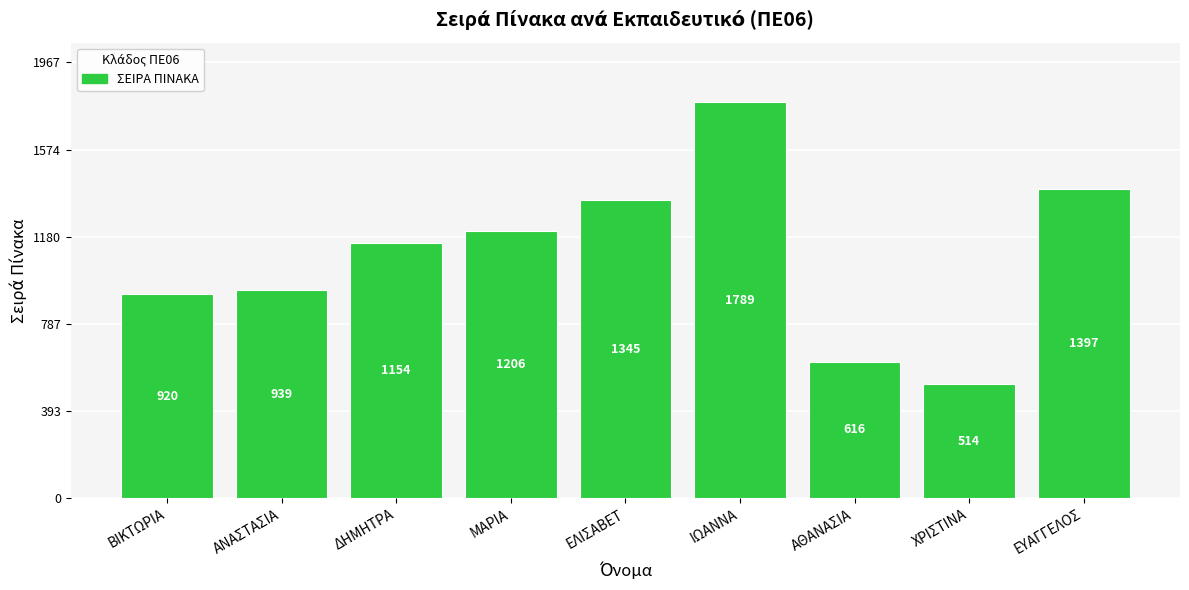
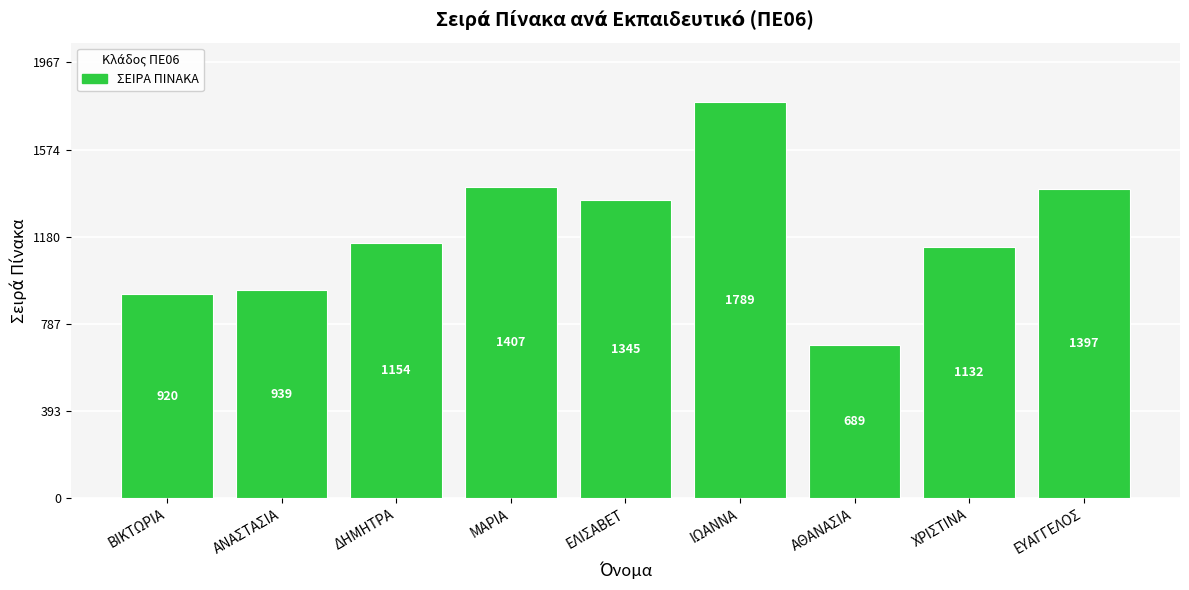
  {
    "ΒΙΚΤΩΡΙΑ": 920,
    "ΑΝΑΣΤΑΣΙΑ": 939,
    "ΔΗΜΗΤΡΑ": 1154,
-   "ΜΑΡΙΑ": 1206,
+   "ΜΑΡΙΑ": 1407,
    "ΕΛΙΣΑΒΕΤ": 1345,
    "ΙΩΑΝΝΑ": 1789,
-   "ΑΘΑΝΑΣΙΑ": 616,
-   "ΧΡΙΣΤΙΝΑ": 514,
+   "ΑΘΑΝΑΣΙΑ": 689,
+   "ΧΡΙΣΤΙΝΑ": 1132,
    "ΕΥΑΓΓΕΛΟΣ": 1397
  }
